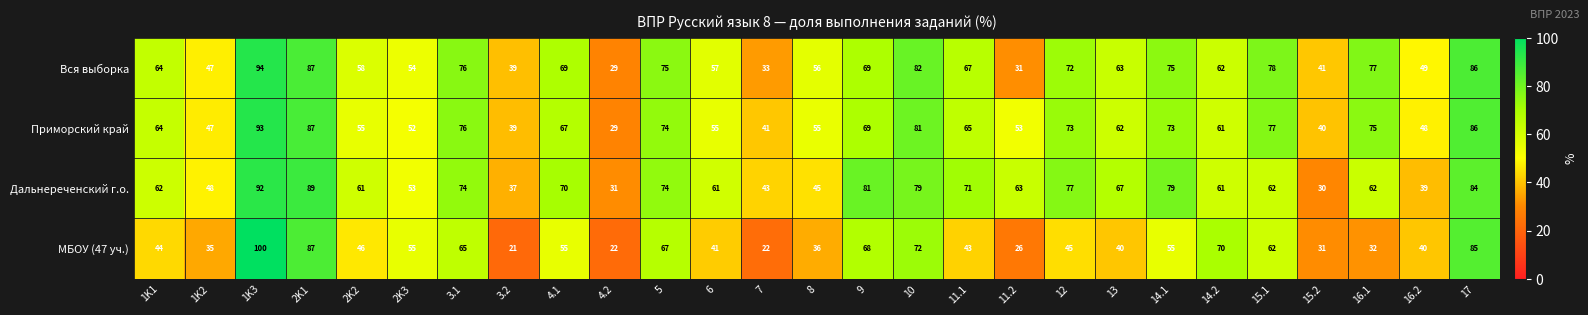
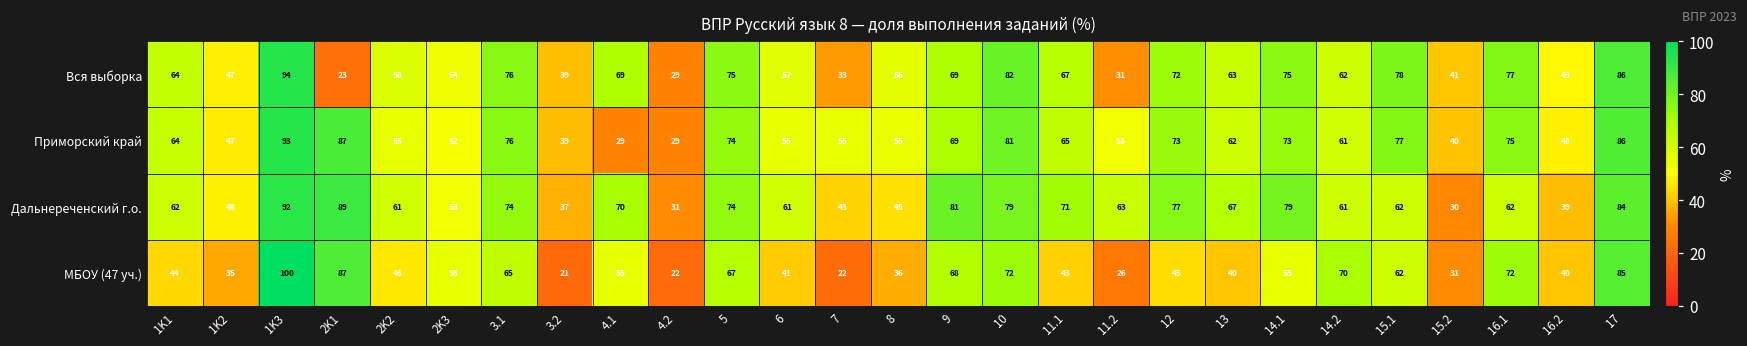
  {
    "Вся выборка": {
      "1K1": 64,
      "1K2": 47,
      "1K3": 94,
-     "2K1": 87,
+     "2K1": 23,
      "2K2": 58,
      "2K3": 54,
      "3.1": 76,
      "3.2": 39,
      "4.1": 69,
      "4.2": 29,
      "5": 75,
      "6": 57,
      "7": 33,
      "8": 56,
      "9": 69,
      "10": 82,
      "11.1": 67,
      "11.2": 31,
      "12": 72,
      "13": 63,
      "14.1": 75,
      "14.2": 62,
      "15.1": 78,
      "15.2": 41,
      "16.1": 77,
      "16.2": 49,
      "17": 86
    },
    "Приморский край": {
      "1K1": 64,
      "1K2": 47,
      "1K3": 93,
      "2K1": 87,
      "2K2": 55,
      "2K3": 52,
      "3.1": 76,
      "3.2": 39,
-     "4.1": 67,
+     "4.1": 29,
      "4.2": 29,
      "5": 74,
      "6": 55,
-     "7": 41,
+     "7": 55,
      "8": 55,
      "9": 69,
      "10": 81,
      "11.1": 65,
      "11.2": 53,
      "12": 73,
      "13": 62,
      "14.1": 73,
      "14.2": 61,
      "15.1": 77,
      "15.2": 40,
      "16.1": 75,
      "16.2": 48,
      "17": 86
    },
    "Дальнереченский г.о.": {
      "1K1": 62,
      "1K2": 48,
      "1K3": 92,
      "2K1": 89,
      "2K2": 61,
      "2K3": 53,
      "3.1": 74,
      "3.2": 37,
      "4.1": 70,
      "4.2": 31,
      "5": 74,
      "6": 61,
      "7": 43,
      "8": 45,
      "9": 81,
      "10": 79,
      "11.1": 71,
      "11.2": 63,
      "12": 77,
      "13": 67,
      "14.1": 79,
      "14.2": 61,
      "15.1": 62,
      "15.2": 30,
      "16.1": 62,
      "16.2": 39,
      "17": 84
    },
    "МБОУ (47 уч.)": {
      "1K1": 44,
      "1K2": 35,
      "1K3": 100,
      "2K1": 87,
      "2K2": 46,
      "2K3": 55,
      "3.1": 65,
      "3.2": 21,
      "4.1": 55,
      "4.2": 22,
      "5": 67,
      "6": 41,
      "7": 22,
      "8": 36,
      "9": 68,
      "10": 72,
      "11.1": 43,
      "11.2": 26,
      "12": 45,
      "13": 40,
      "14.1": 55,
      "14.2": 70,
      "15.1": 62,
      "15.2": 31,
-     "16.1": 32,
+     "16.1": 72,
      "16.2": 40,
      "17": 85
    }
  }
